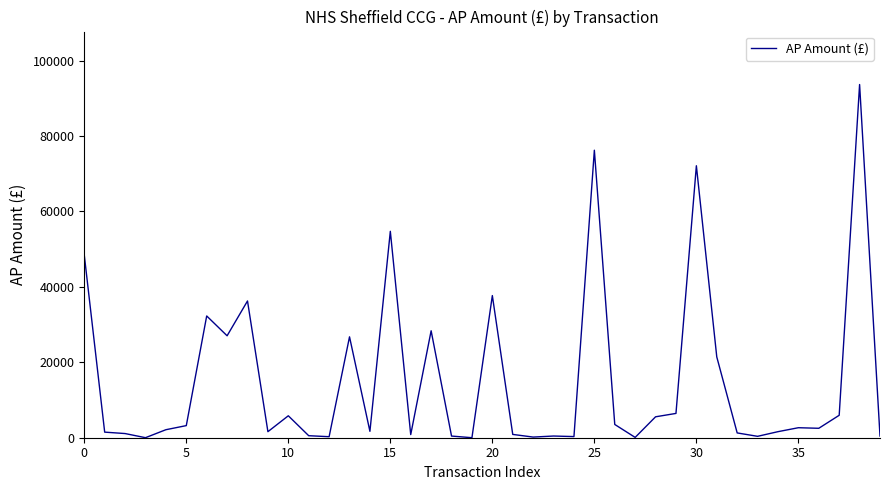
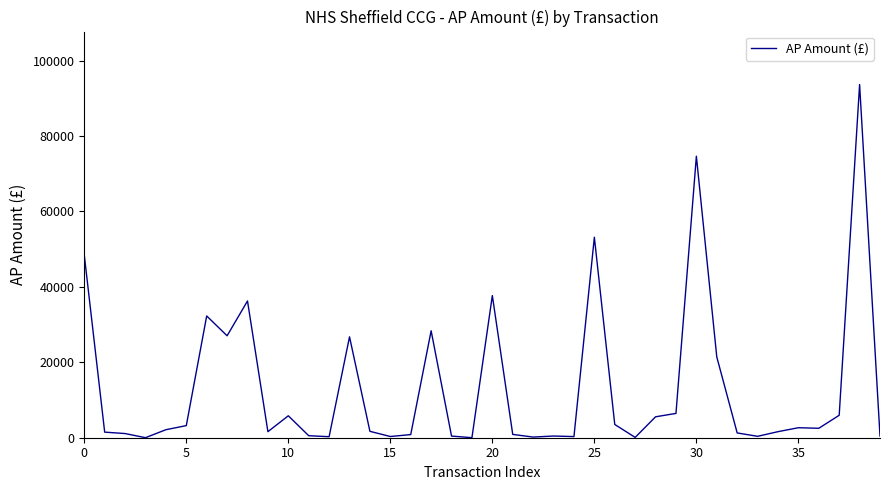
  {
    "0": 48000,
    "5": 3000,
    "10": 6000,
-   "15": 55000,
+   "15": 0,
    "20": 38000,
-   "25": 76000,
-   "30": 72000,
+   "25": 53000,
+   "30": 75000,
    "35": 3000
  }
